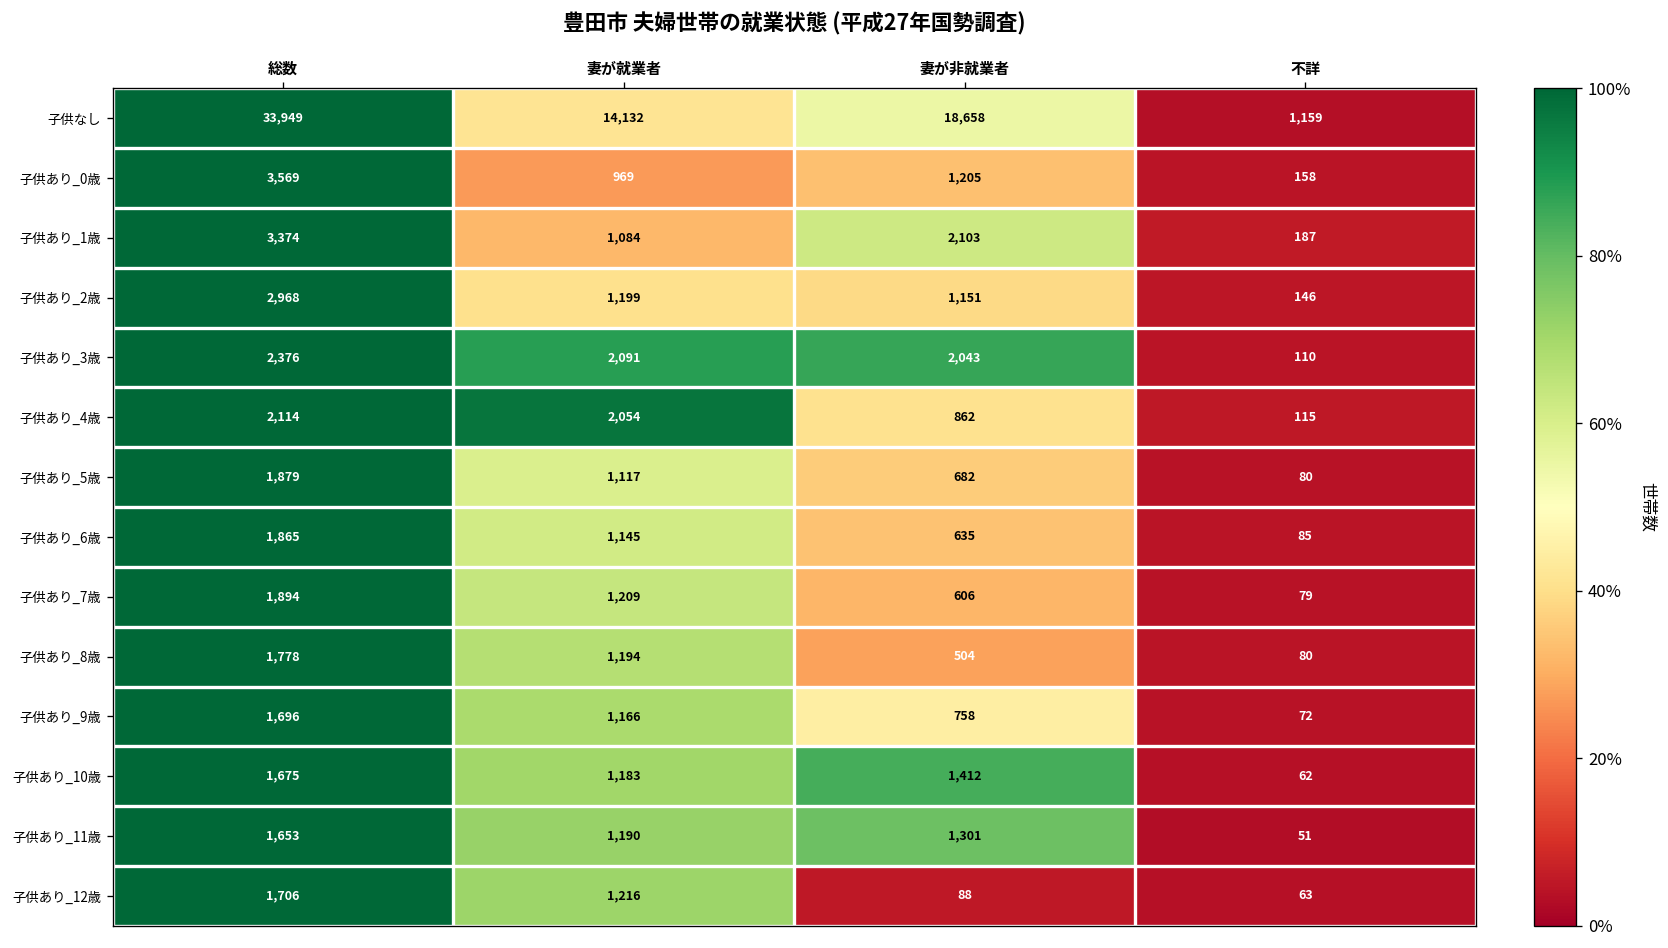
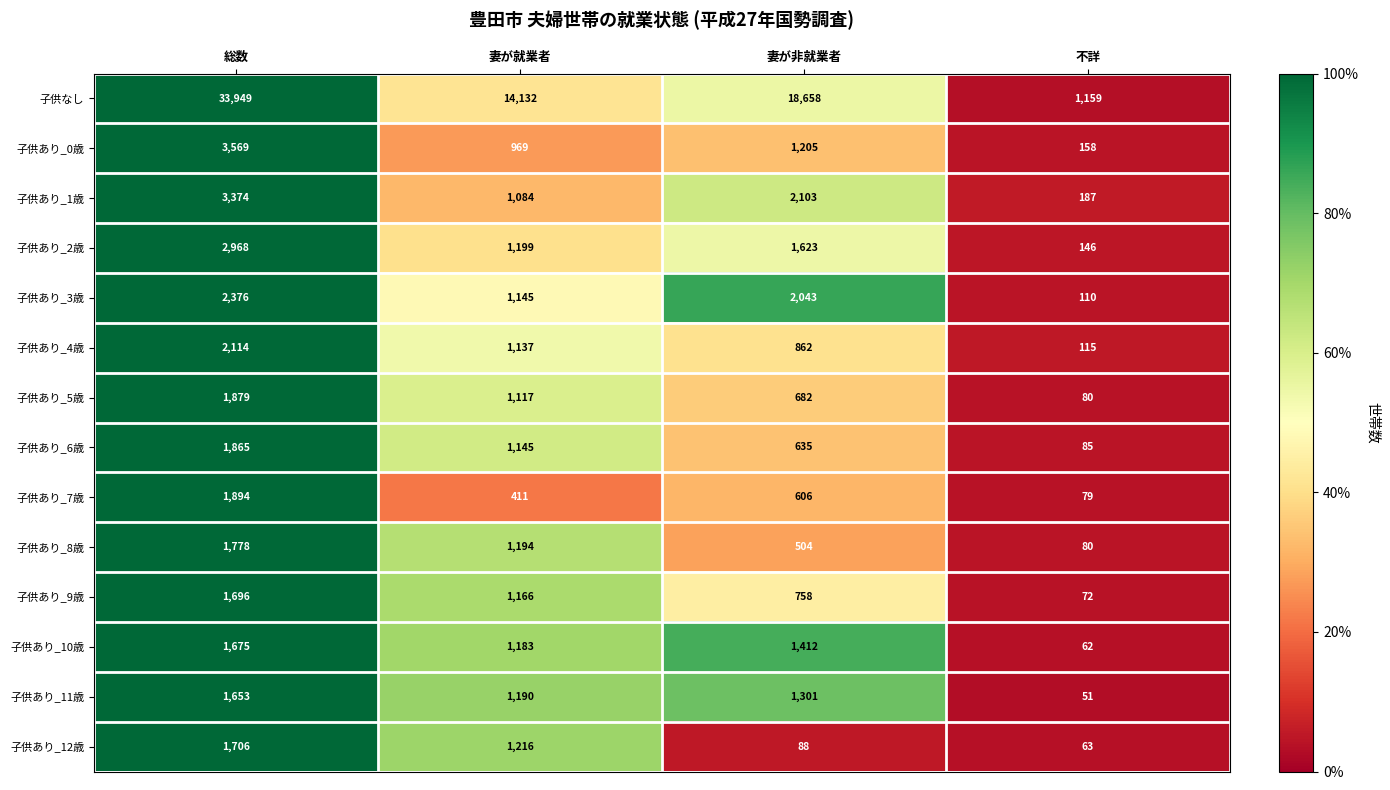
  {
    "子供なし": {
      "総数": "33,949",
      "妻が就業者": "14,132",
      "妻が非就業者": "18,658",
      "不詳": "1,159"
    },
    "子供あり_0歳": {
      "総数": "3,569",
      "妻が就業者": "969",
      "妻が非就業者": "1,205",
      "不詳": "158"
    },
    "子供あり_1歳": {
      "総数": "3,374",
      "妻が就業者": "1,084",
      "妻が非就業者": "2,103",
      "不詳": "187"
    },
    "子供あり_2歳": {
      "総数": "2,968",
      "妻が就業者": "1,199",
-     "妻が非就業者": "1,151",
+     "妻が非就業者": "1,623",
      "不詳": "146"
    },
    "子供あり_3歳": {
      "総数": "2,376",
-     "妻が就業者": "2,091",
+     "妻が就業者": "1,145",
      "妻が非就業者": "2,043",
      "不詳": "110"
    },
    "子供あり_4歳": {
      "総数": "2,114",
-     "妻が就業者": "2,054",
+     "妻が就業者": "1,137",
      "妻が非就業者": "862",
      "不詳": "115"
    },
    "子供あり_5歳": {
      "総数": "1,879",
      "妻が就業者": "1,117",
      "妻が非就業者": "682",
      "不詳": "80"
    },
    "子供あり_6歳": {
      "総数": "1,865",
      "妻が就業者": "1,145",
      "妻が非就業者": "635",
      "不詳": "85"
    },
    "子供あり_7歳": {
      "総数": "1,894",
-     "妻が就業者": "1,209",
+     "妻が就業者": "411",
      "妻が非就業者": "606",
      "不詳": "79"
    },
    "子供あり_8歳": {
      "総数": "1,778",
      "妻が就業者": "1,194",
      "妻が非就業者": "504",
      "不詳": "80"
    },
    "子供あり_9歳": {
      "総数": "1,696",
      "妻が就業者": "1,166",
      "妻が非就業者": "758",
      "不詳": "72"
    },
    "子供あり_10歳": {
      "総数": "1,675",
      "妻が就業者": "1,183",
      "妻が非就業者": "1,412",
      "不詳": "62"
    },
    "子供あり_11歳": {
      "総数": "1,653",
      "妻が就業者": "1,190",
      "妻が非就業者": "1,301",
      "不詳": "51"
    },
    "子供あり_12歳": {
      "総数": "1,706",
      "妻が就業者": "1,216",
      "妻が非就業者": "88",
      "不詳": "63"
    }
  }
